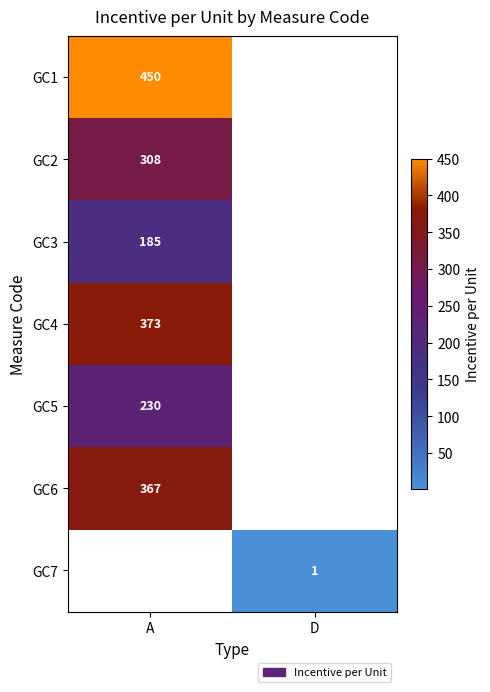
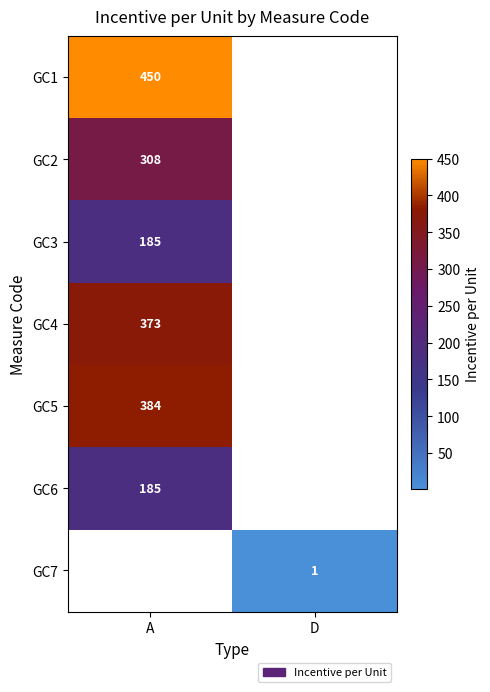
  {
    "GC1": {
      "A": 450
    },
    "GC2": {
      "A": 308
    },
    "GC3": {
      "A": 185
    },
    "GC4": {
      "A": 373
    },
    "GC5": {
-     "A": 230
+     "A": 384
    },
    "GC6": {
-     "A": 367
+     "A": 185
    },
    "GC7": {
      "D": 1
    }
  }
